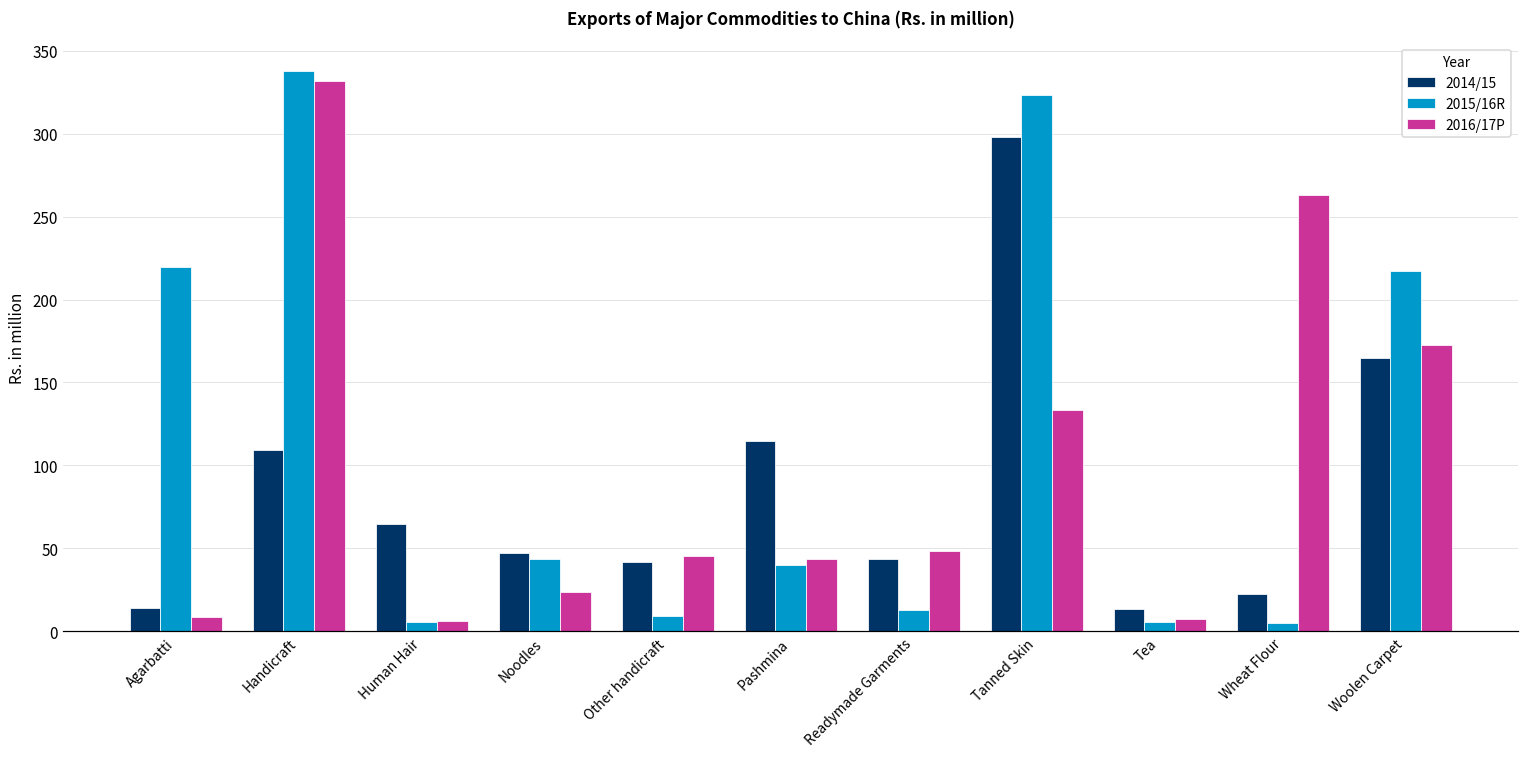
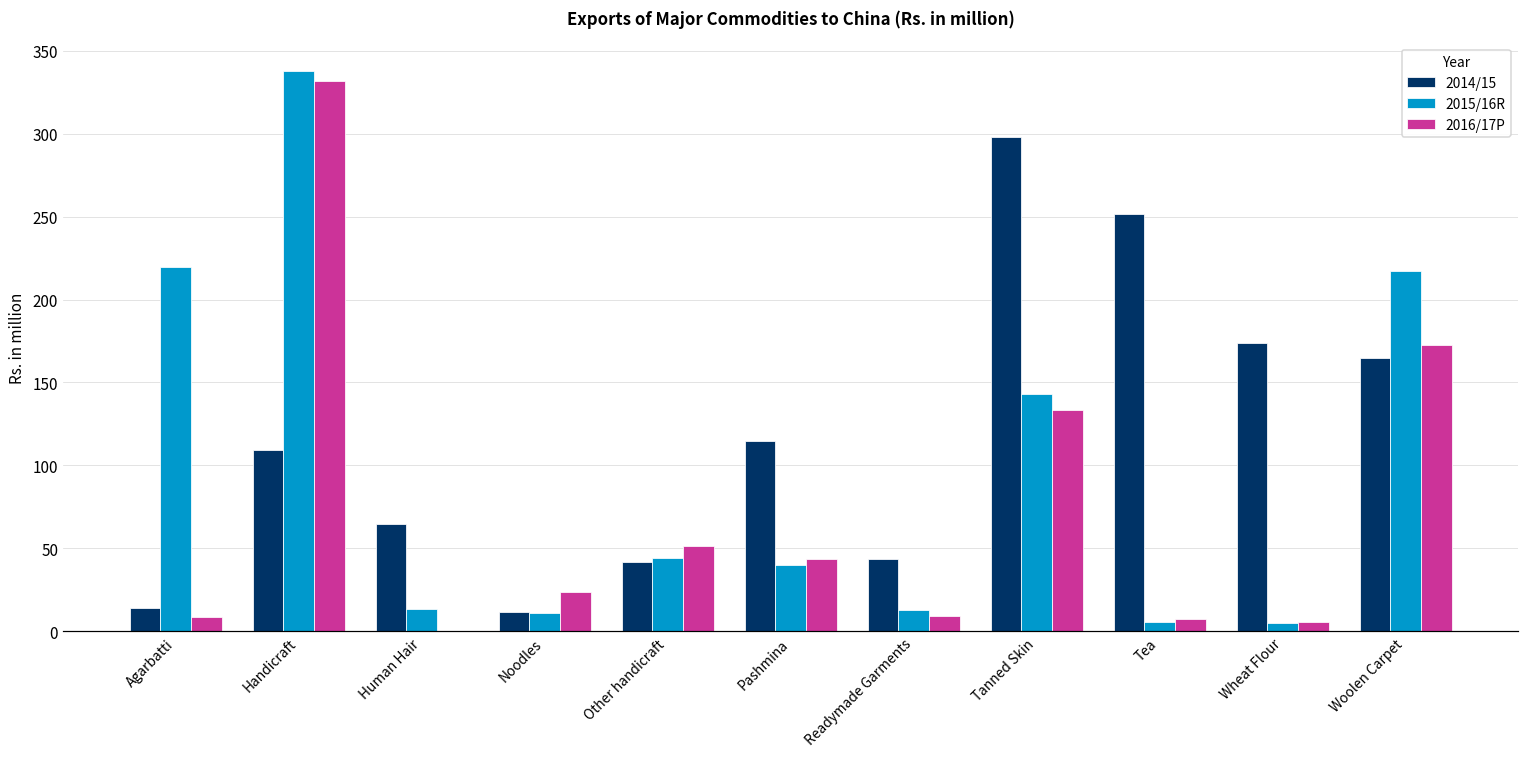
  {
    "2014/15": {
      "Agarbatti": 14,
      "Handicraft": 109,
      "Human Hair": 64,
-     "Noodles": 47,
+     "Noodles": 12,
      "Other handicraft": 42,
      "Pashmina": 115,
      "Readymade Garments": 44,
      "Tanned Skin": 298,
-     "Tea": 13,
-     "Wheat Flour": 22,
+     "Tea": 251,
+     "Wheat Flour": 174,
      "Woolen Carpet": 165
    },
    "2015/16R": {
      "Agarbatti": 220,
      "Handicraft": 338,
-     "Human Hair": 5,
-     "Noodles": 44,
-     "Other handicraft": 9,
+     "Human Hair": 13,
+     "Noodles": 11,
+     "Other handicraft": 44,
      "Pashmina": 40,
      "Readymade Garments": 13,
-     "Tanned Skin": 323,
+     "Tanned Skin": 143,
      "Tea": 5,
      "Wheat Flour": 5,
      "Woolen Carpet": 217
    },
    "2016/17P": {
      "Agarbatti": 8,
      "Handicraft": 332,
-     "Human Hair": 6,
+     "Human Hair": 0,
      "Noodles": 23,
-     "Other handicraft": 45,
+     "Other handicraft": 51,
      "Pashmina": 43,
-     "Readymade Garments": 49,
+     "Readymade Garments": 9,
      "Tanned Skin": 133,
      "Tea": 7,
-     "Wheat Flour": 263,
+     "Wheat Flour": 6,
      "Woolen Carpet": 173
    }
  }
